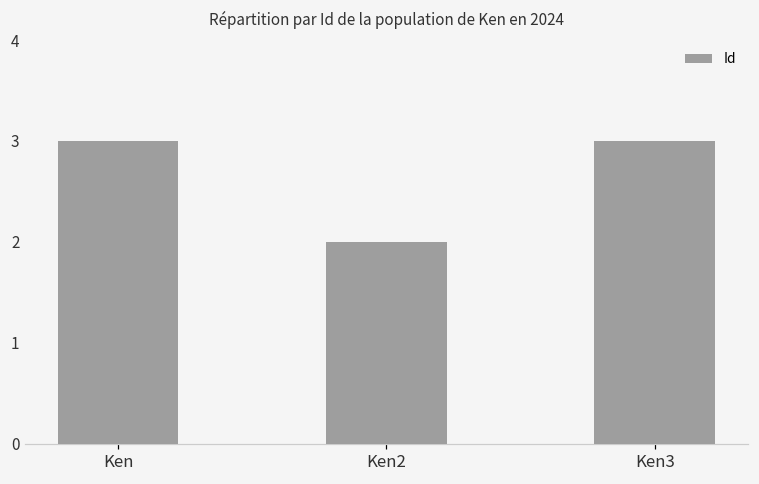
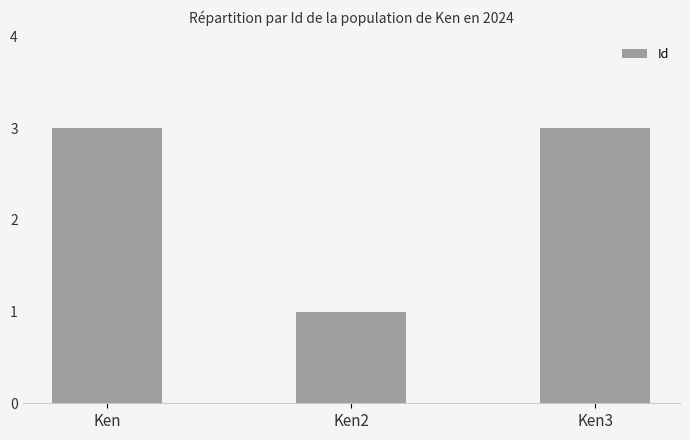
  {
    "Ken": 3,
-   "Ken2": 2,
+   "Ken2": 1,
    "Ken3": 3
  }
